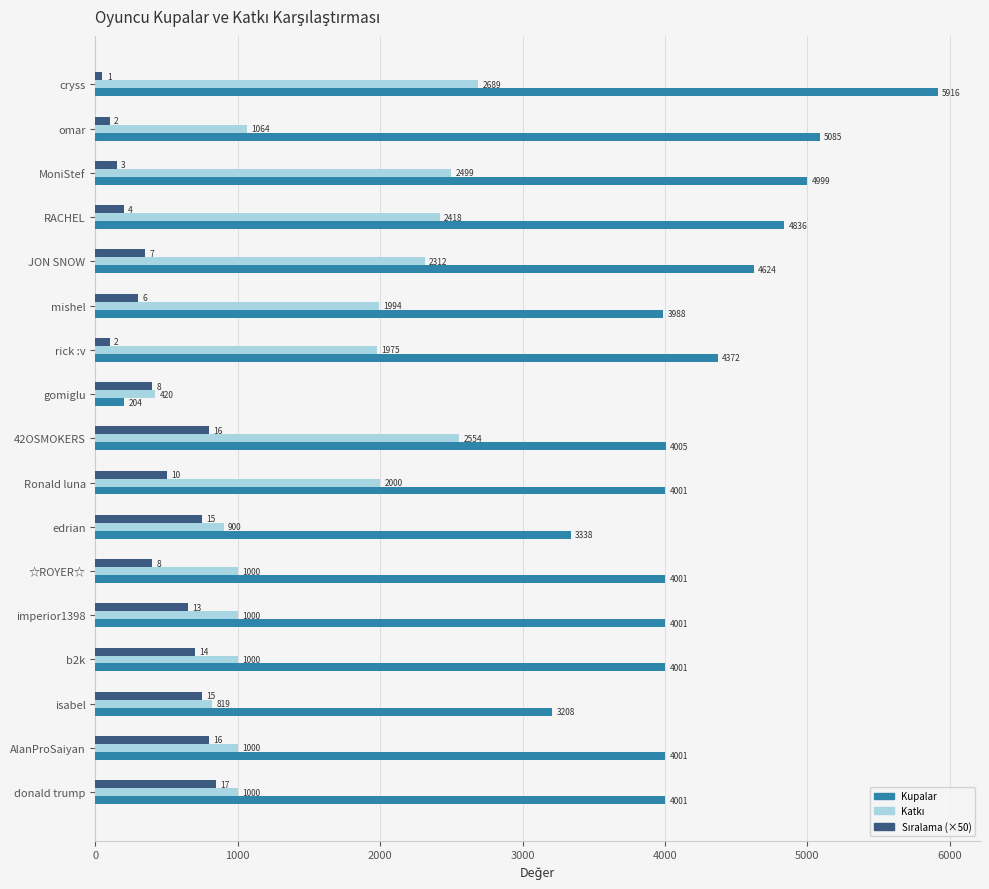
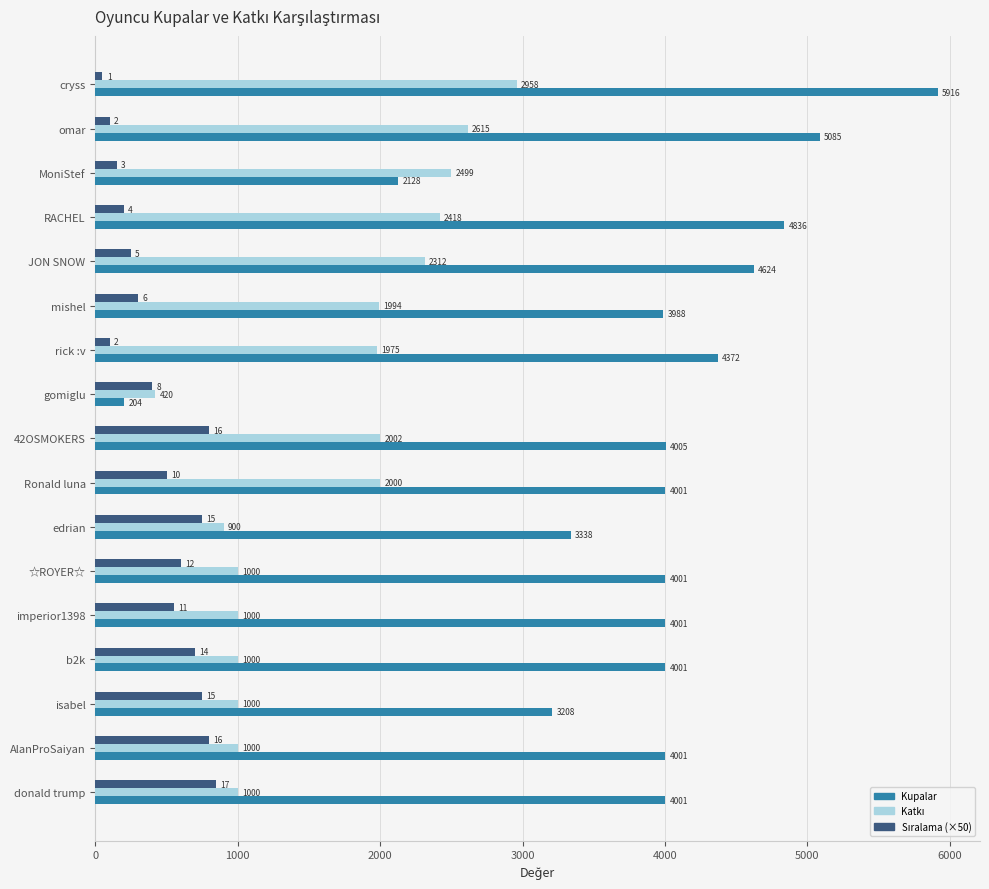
  {
    "Kupalar": {
      "cryss": 5916,
      "omar": 5085,
-     "MoniStef": 4999,
+     "MoniStef": 2128,
      "RACHEL": 4836,
      "JON SNOW": 4624,
      "mishel": 3988,
      "rick :v": 4372,
      "gomiglu": 204,
      "42OSMOKERS": 4005,
      "Ronald luna": 4001,
      "edrian": 3338,
      "☆ROYER☆": 4001,
      "imperior1398": 4001,
      "b2k": 4001,
      "isabel": 3208,
      "AlanProSaiyan": 4001,
      "donald trump": 4001
    },
    "Katkı": {
-     "cryss": 2689,
-     "omar": 1064,
+     "cryss": 2958,
+     "omar": 2615,
      "MoniStef": 2499,
      "RACHEL": 2418,
      "JON SNOW": 2312,
      "mishel": 1994,
      "rick :v": 1975,
      "gomiglu": 420,
-     "42OSMOKERS": 2554,
+     "42OSMOKERS": 2002,
      "Ronald luna": 2000,
      "edrian": 900,
      "☆ROYER☆": 1000,
      "imperior1398": 1000,
      "b2k": 1000,
-     "isabel": 819,
+     "isabel": 1000,
      "AlanProSaiyan": 1000,
      "donald trump": 1000
    },
    "Sıralama (×50)": {
-     "JON SNOW": 7,
-     "☆ROYER☆": 8,
-     "imperior1398": 13
+     "JON SNOW": 5,
+     "☆ROYER☆": 12,
+     "imperior1398": 11
    }
  }
